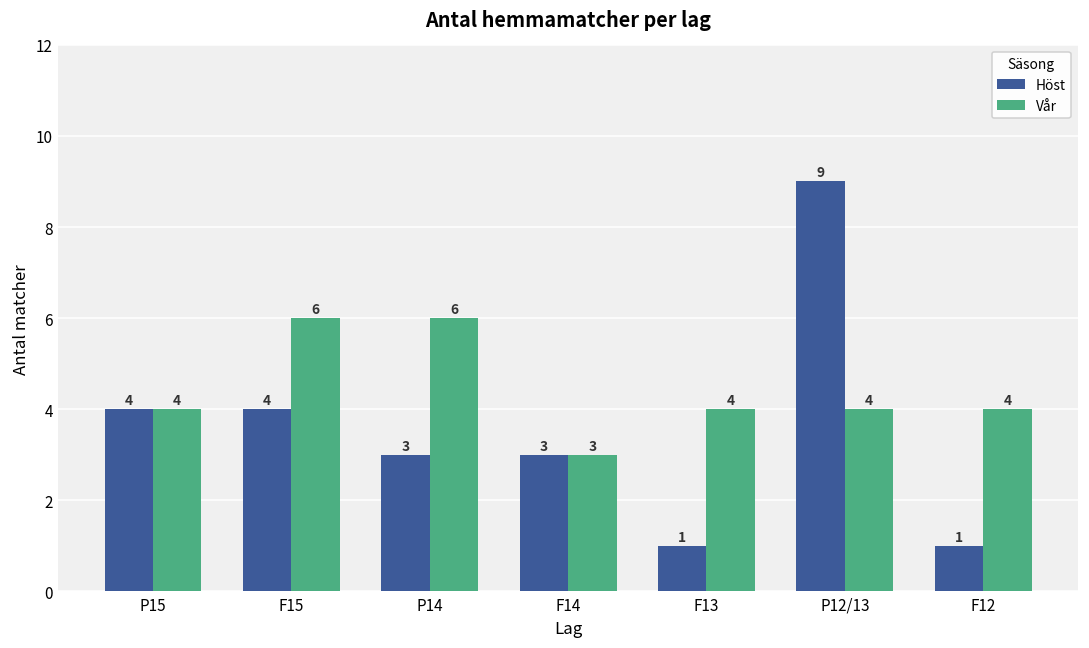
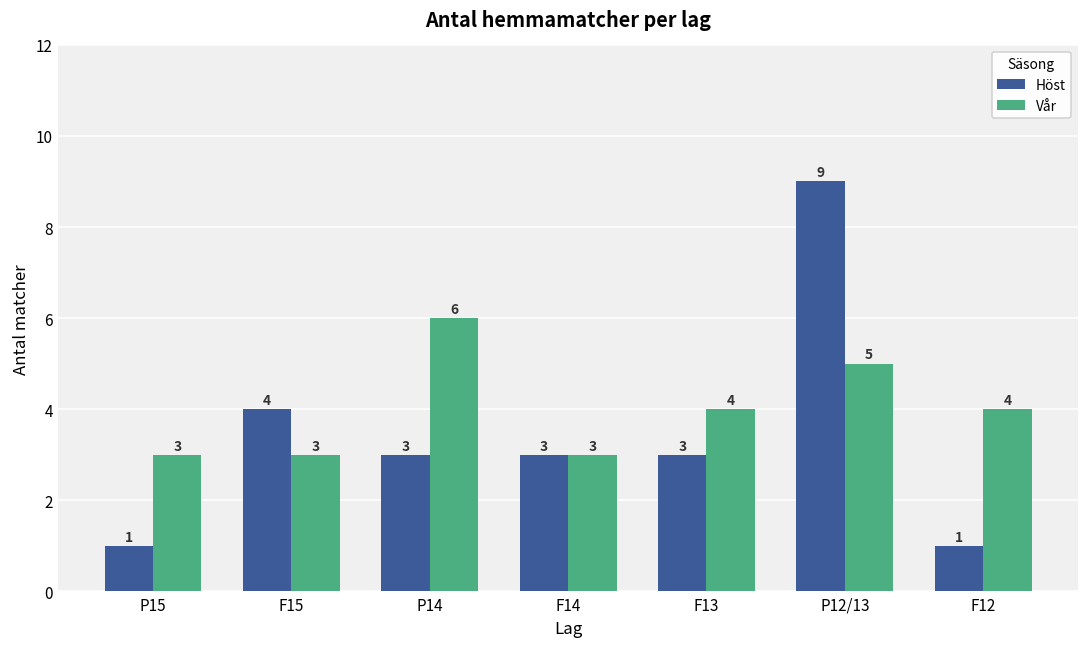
  {
    "Höst": {
-     "P15": 4,
+     "P15": 1,
      "F15": 4,
      "P14": 3,
      "F14": 3,
-     "F13": 1,
+     "F13": 3,
      "P12/13": 9,
      "F12": 1
    },
    "Vår": {
-     "P15": 4,
-     "F15": 6,
+     "P15": 3,
+     "F15": 3,
      "P14": 6,
      "F14": 3,
      "F13": 4,
-     "P12/13": 4,
+     "P12/13": 5,
      "F12": 4
    }
  }
